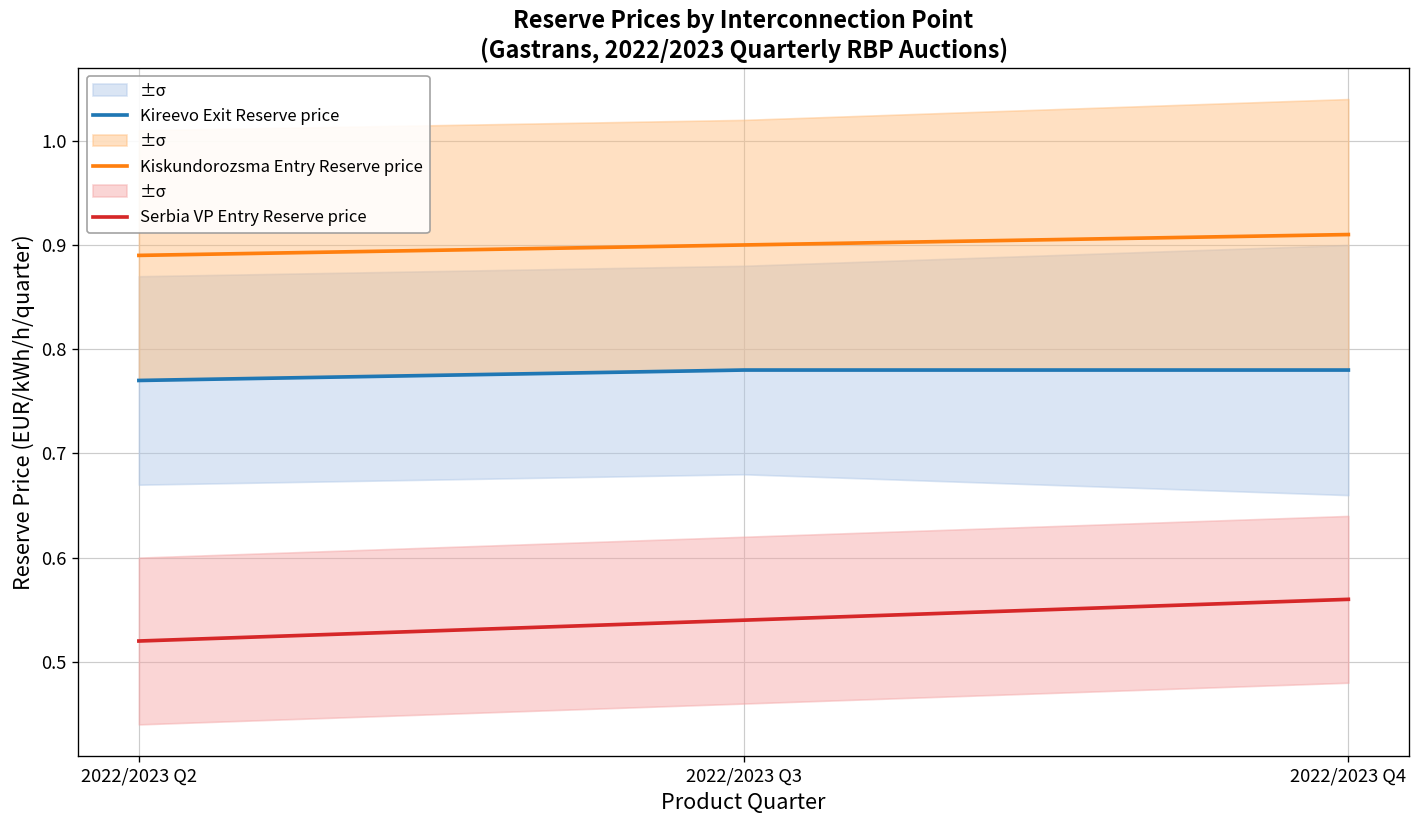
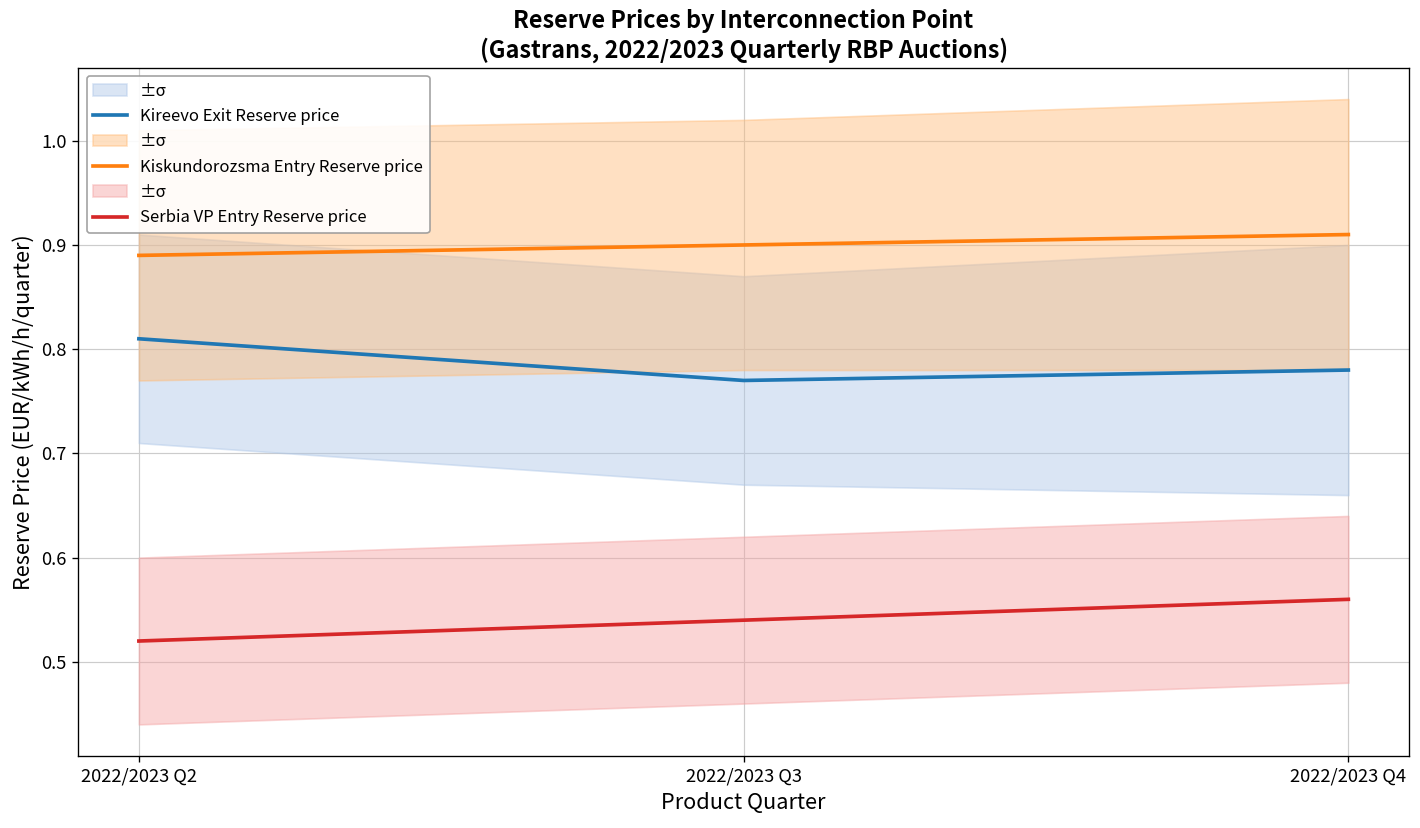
  {
    "Kireevo Exit Reserve price": {
-     "2022/2023 Q2": 0.77,
-     "2022/2023 Q3": 0.78,
+     "2022/2023 Q2": 0.81,
+     "2022/2023 Q3": 0.77,
      "2022/2023 Q4": 0.78
    },
    "Kiskundorozsma Entry Reserve price": {
      "2022/2023 Q2": 0.89,
      "2022/2023 Q3": 0.90,
      "2022/2023 Q4": 0.91
    },
    "Serbia VP Entry Reserve price": {
      "2022/2023 Q2": 0.52,
      "2022/2023 Q3": 0.54,
      "2022/2023 Q4": 0.56
    }
  }
